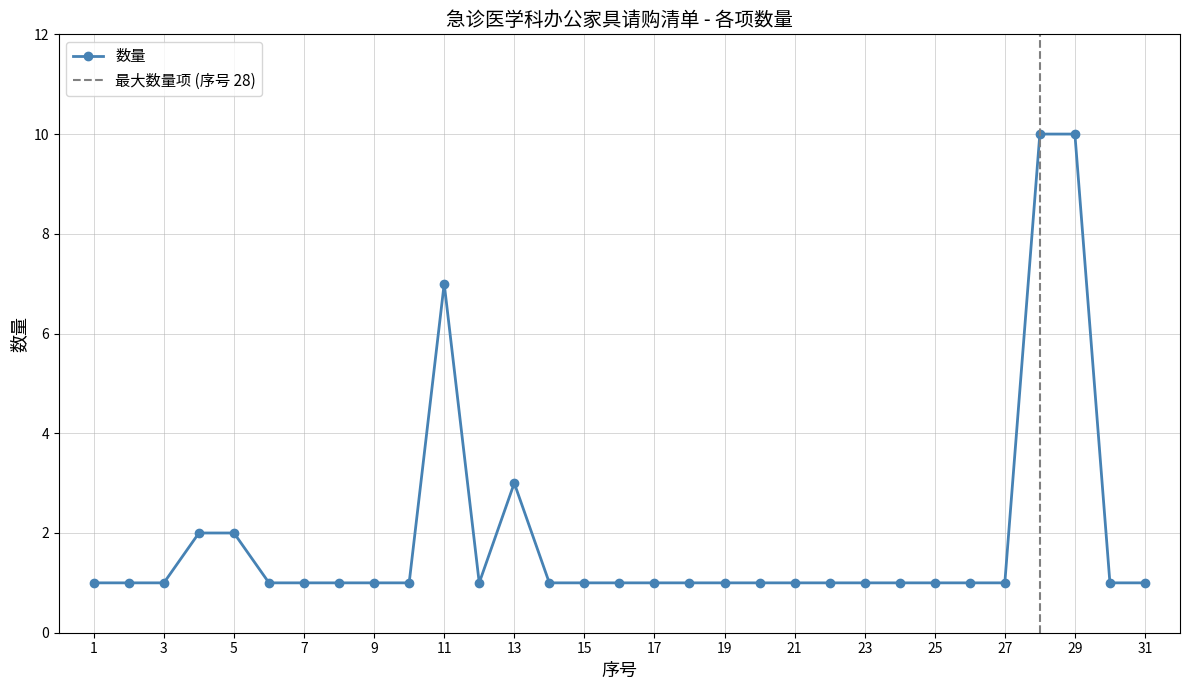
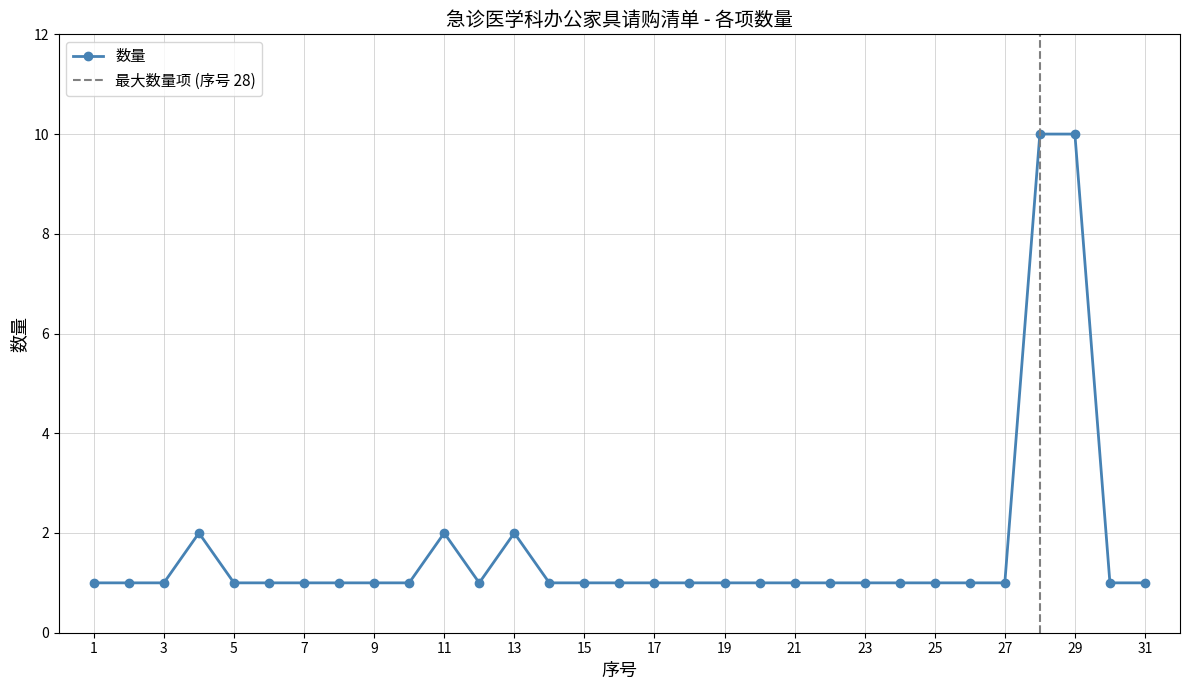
  {
    "1": 1,
    "3": 1,
-   "5": 2,
+   "5": 1,
    "7": 1,
    "9": 1,
-   "11": 7,
-   "13": 3,
+   "11": 2,
+   "13": 2,
    "15": 1,
    "17": 1,
    "19": 1,
    "21": 1,
    "23": 1,
    "25": 1,
    "27": 1,
    "29": 10,
    "31": 1
  }
